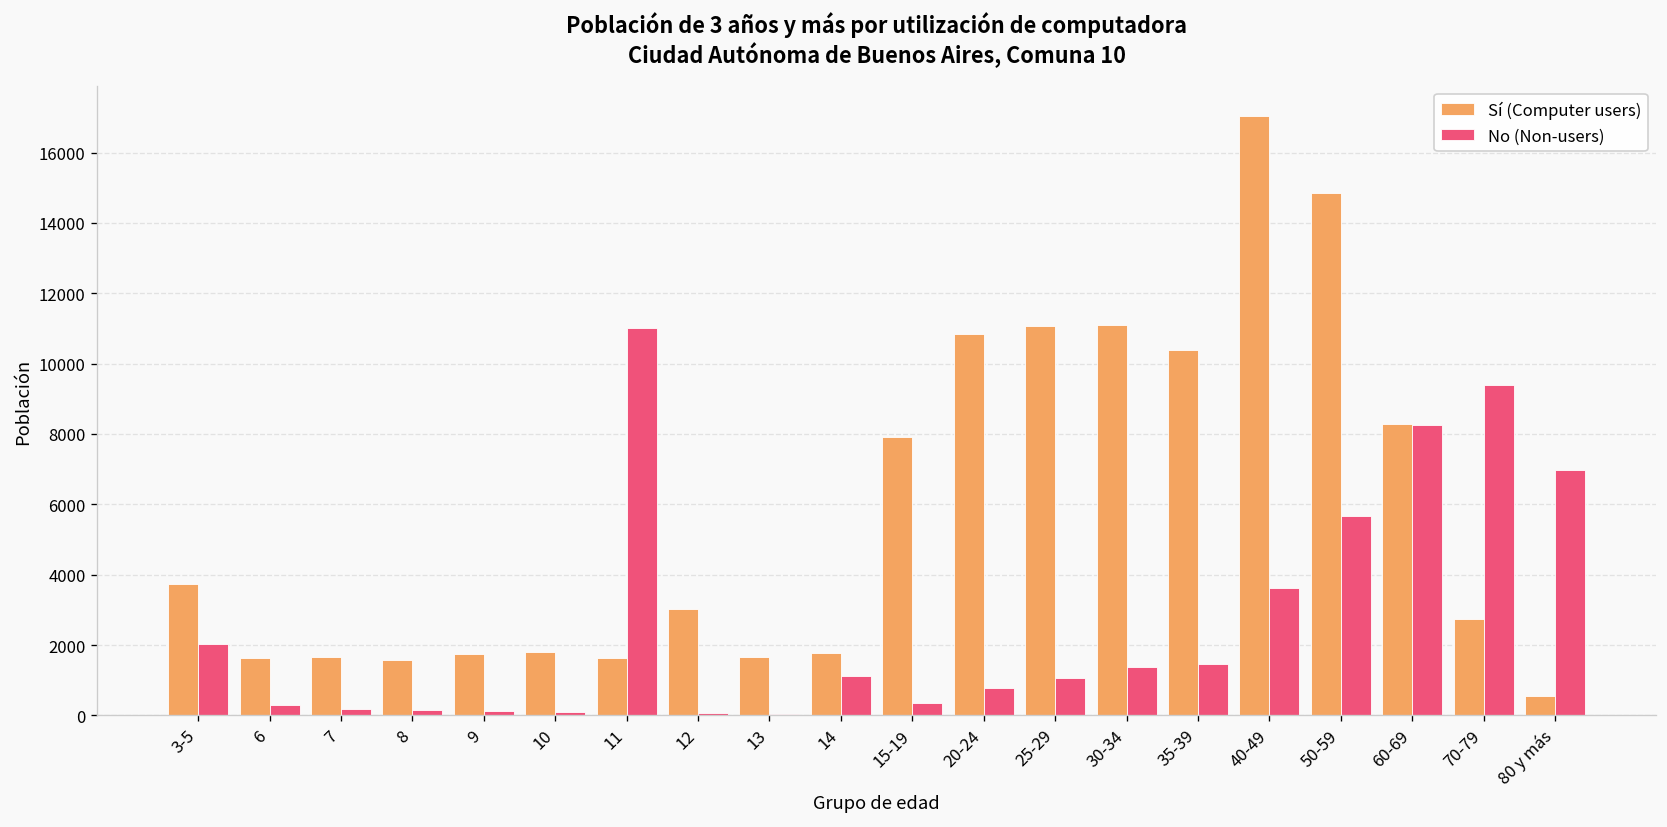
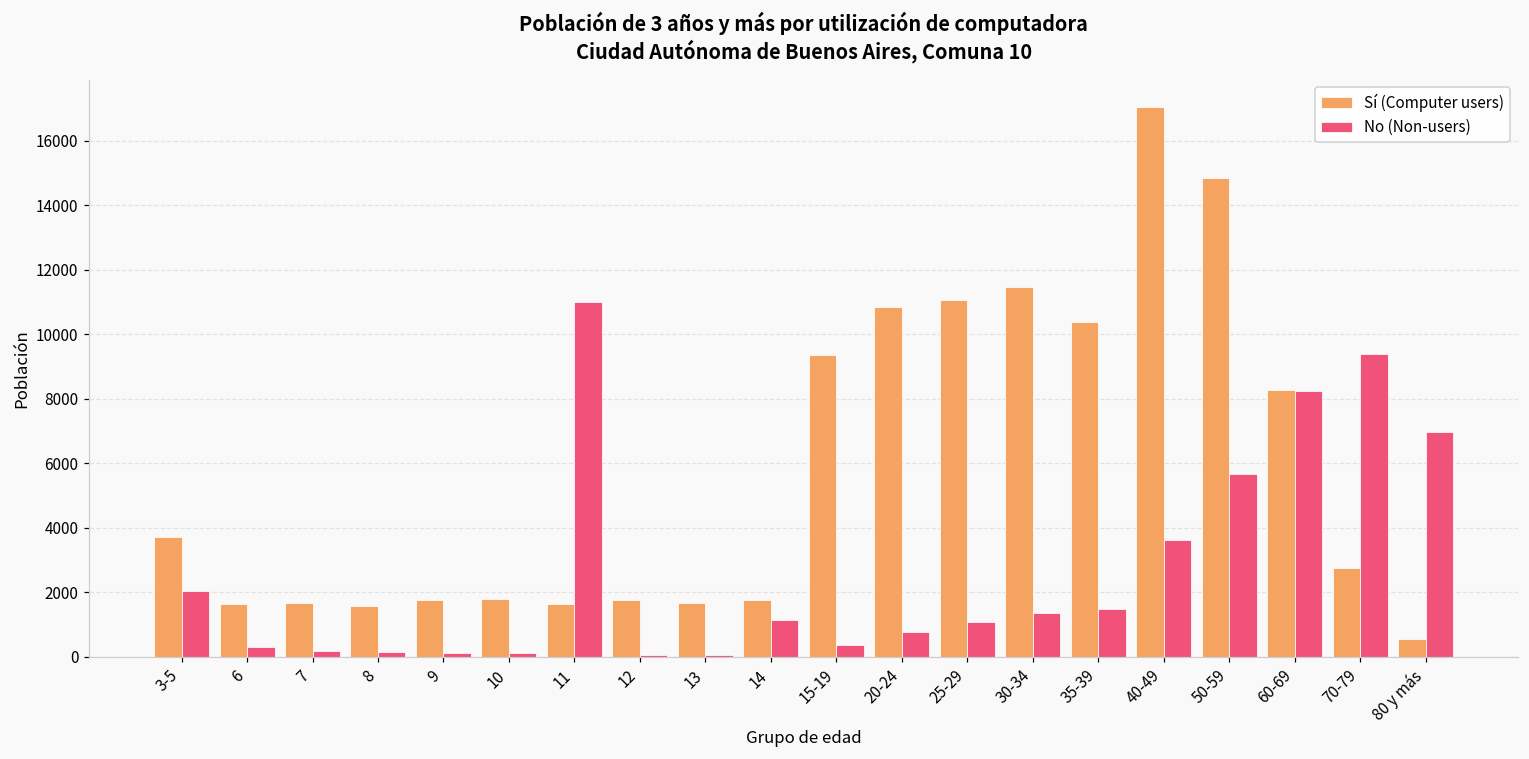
  {
    "Sí (Computer users)": {
      "3-5": 3700,
      "6": 1600,
      "7": 1700,
      "8": 1600,
      "9": 1700,
      "10": 1800,
      "11": 1600,
-     "12": 3000,
+     "12": 1800,
      "13": 1700,
      "14": 1800,
-     "15-19": 7900,
+     "15-19": 9400,
      "20-24": 10800,
      "25-29": 11100,
-     "30-34": 11100,
+     "30-34": 11500,
      "35-39": 10400,
      "40-49": 17000,
      "50-59": 14900,
      "60-69": 8300,
      "70-79": 2700,
      "80 y más": 600
    },
    "No (Non-users)": {
      "3-5": 2000,
      "6": 300,
      "7": 200,
      "8": 100,
      "9": 100,
      "10": 100,
      "11": 11000,
      "14": 1100,
      "15-19": 300,
      "20-24": 800,
      "25-29": 1100,
      "30-34": 1400,
      "35-39": 1500,
      "40-49": 3600,
      "50-59": 5700,
      "60-69": 8200,
      "70-79": 9400,
      "80 y más": 7000
    }
  }
